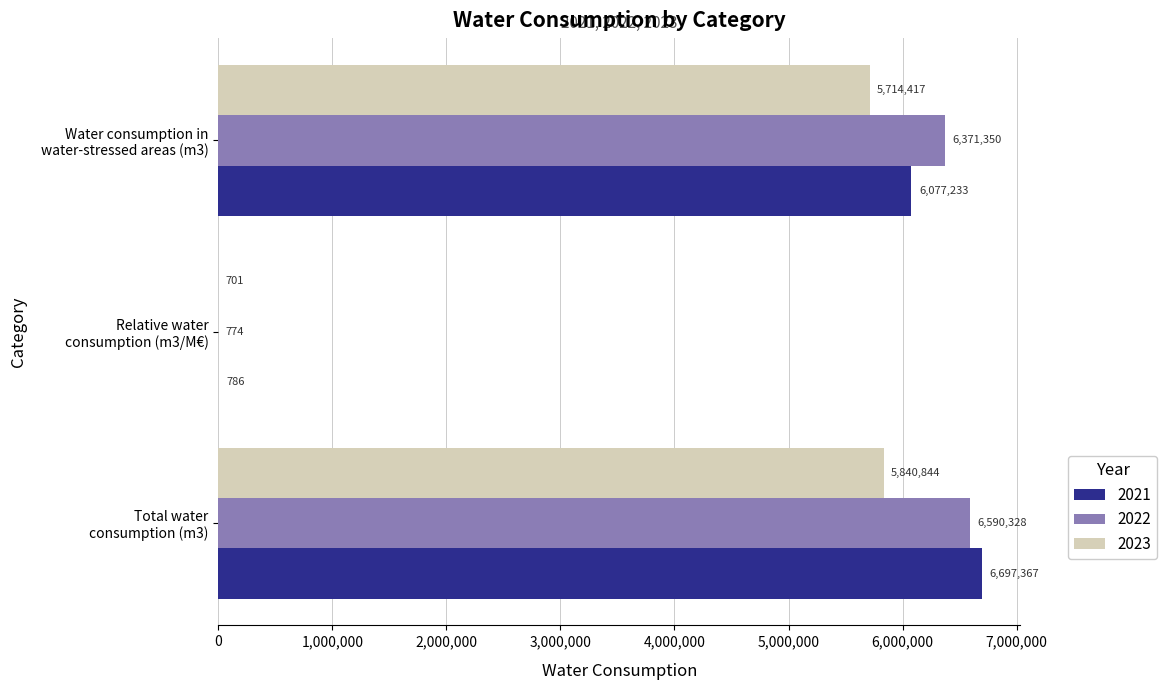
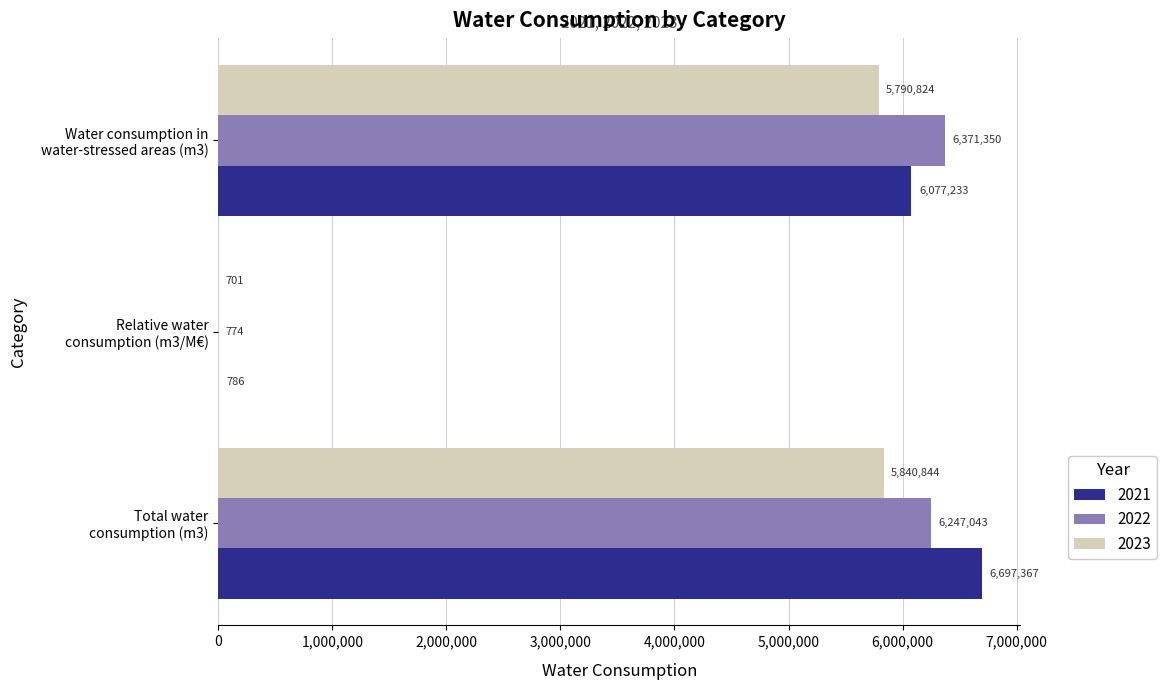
  {
    "2021": {
      "Water consumption in water-stressed areas (m3)": "6,077,233",
      "Relative water consumption (m3/M€)": "786",
      "Total water consumption (m3)": "6,697,367"
    },
    "2022": {
      "Water consumption in water-stressed areas (m3)": "6,371,350",
      "Relative water consumption (m3/M€)": "774",
-     "Total water consumption (m3)": "6,590,328"
+     "Total water consumption (m3)": "6,247,043"
    },
    "2023": {
-     "Water consumption in water-stressed areas (m3)": "5,714,417",
+     "Water consumption in water-stressed areas (m3)": "5,790,824",
      "Relative water consumption (m3/M€)": "701",
      "Total water consumption (m3)": "5,840,844"
    }
  }
